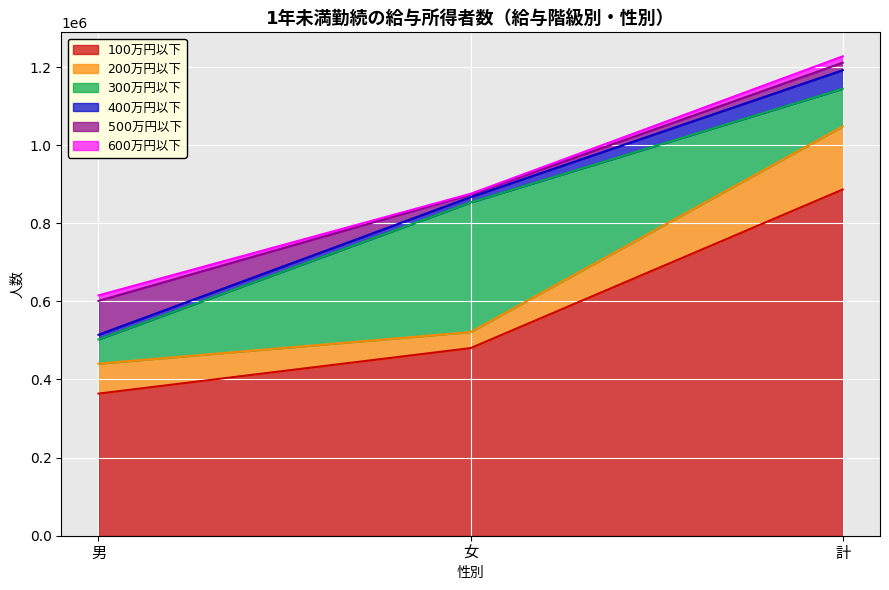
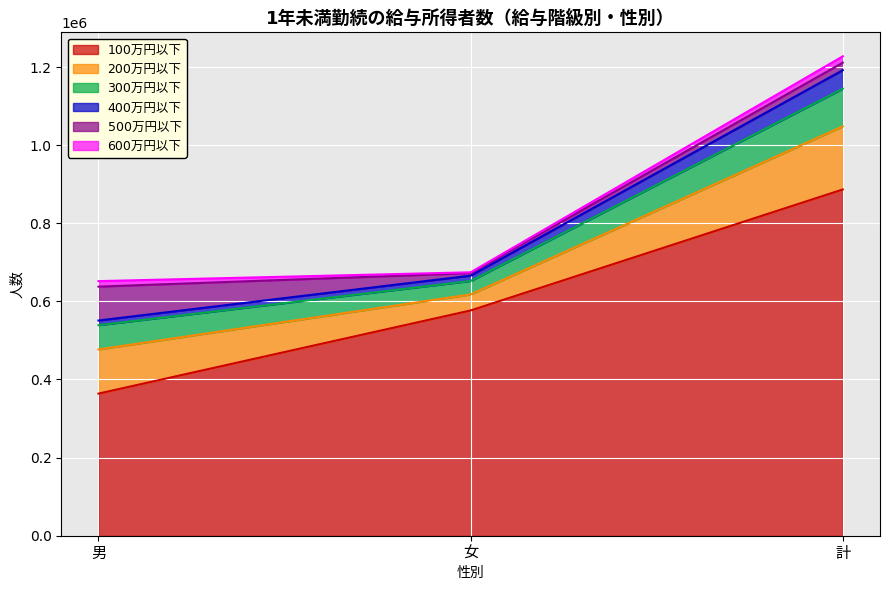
  {
    "100万円以下": {
      "男": 360000,
-     "女": 480000,
+     "女": 580000,
      "計": 890000
    },
    "200万円以下": {
-     "男": 80000,
+     "男": 110000,
      "女": 40000,
      "計": 160000
    },
    "300万円以下": {
      "男": 60000,
-     "女": 330000,
+     "女": 30000,
      "計": 100000
    },
    "400万円以下": {
      "男": 10000,
      "計": 50000
    },
    "500万円以下": {
      "男": 90000,
      "計": 20000
    },
    "600万円以下": {
      "男": 10000,
      "計": 20000
    }
  }
